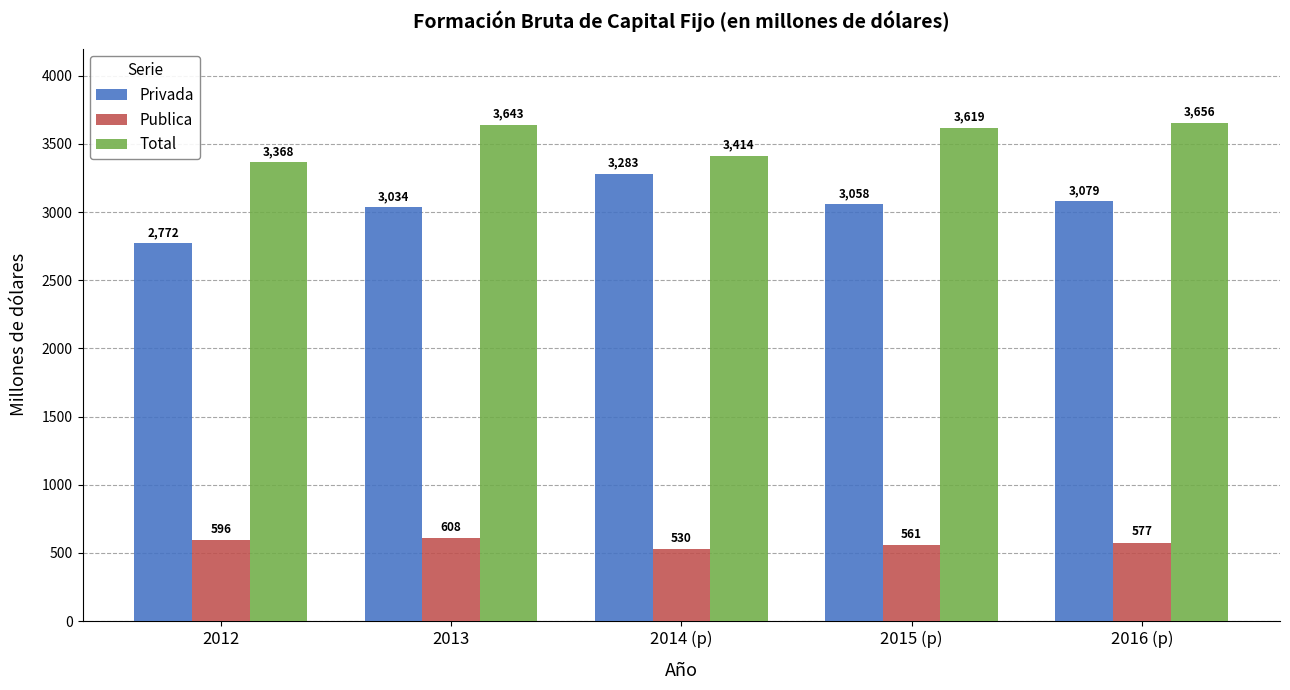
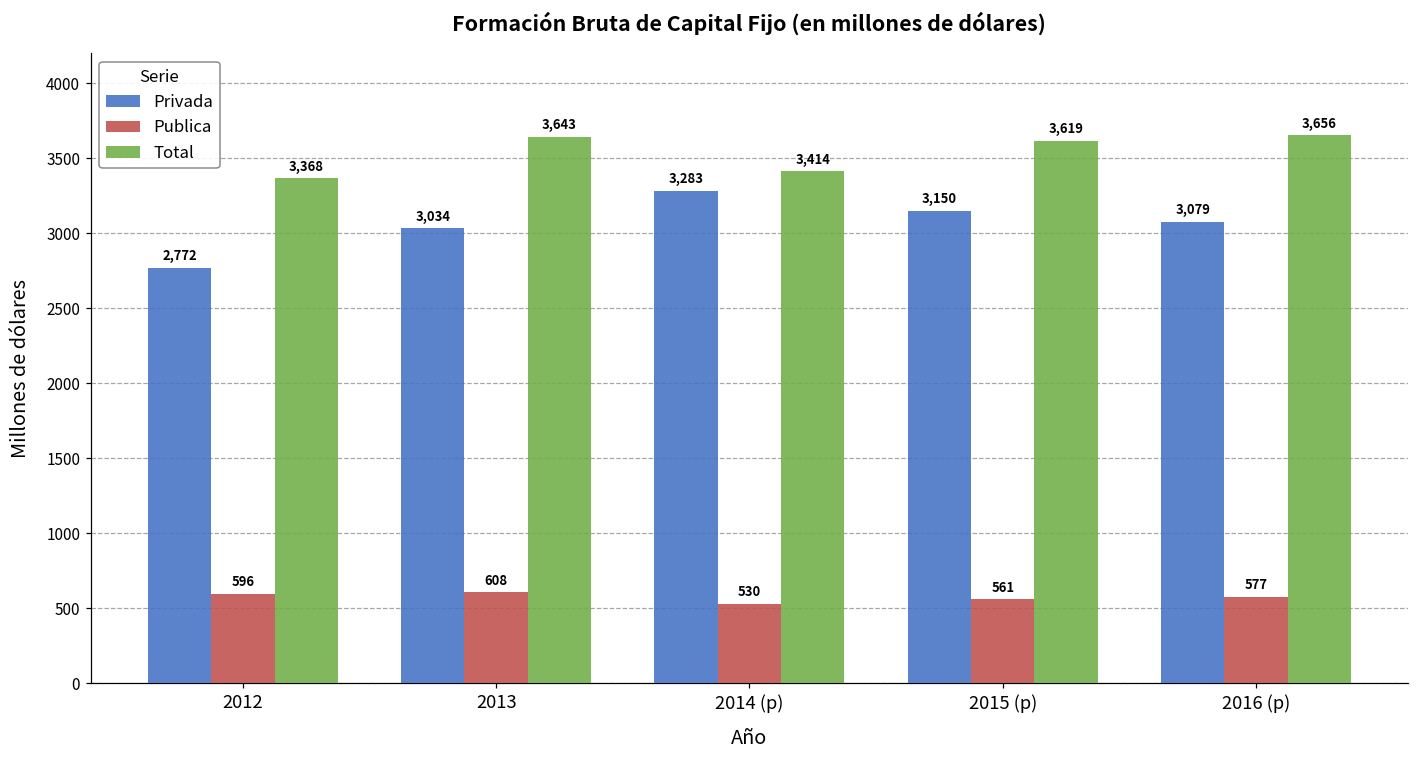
  {
    "Privada": {
      "2012": "2,772",
      "2013": "3,034",
      "2014 (p)": "3,283",
-     "2015 (p)": "3,058",
+     "2015 (p)": "3,150",
      "2016 (p)": "3,079"
    },
    "Publica": {
      "2012": "596",
      "2013": "608",
      "2014 (p)": "530",
      "2015 (p)": "561",
      "2016 (p)": "577"
    },
    "Total": {
      "2012": "3,368",
      "2013": "3,643",
      "2014 (p)": "3,414",
      "2015 (p)": "3,619",
      "2016 (p)": "3,656"
    }
  }
